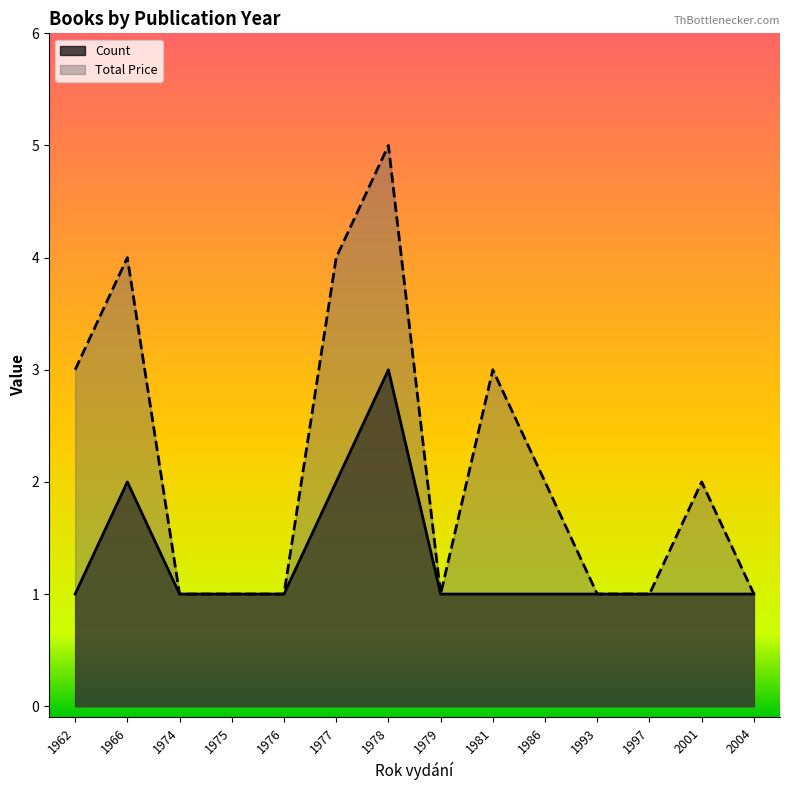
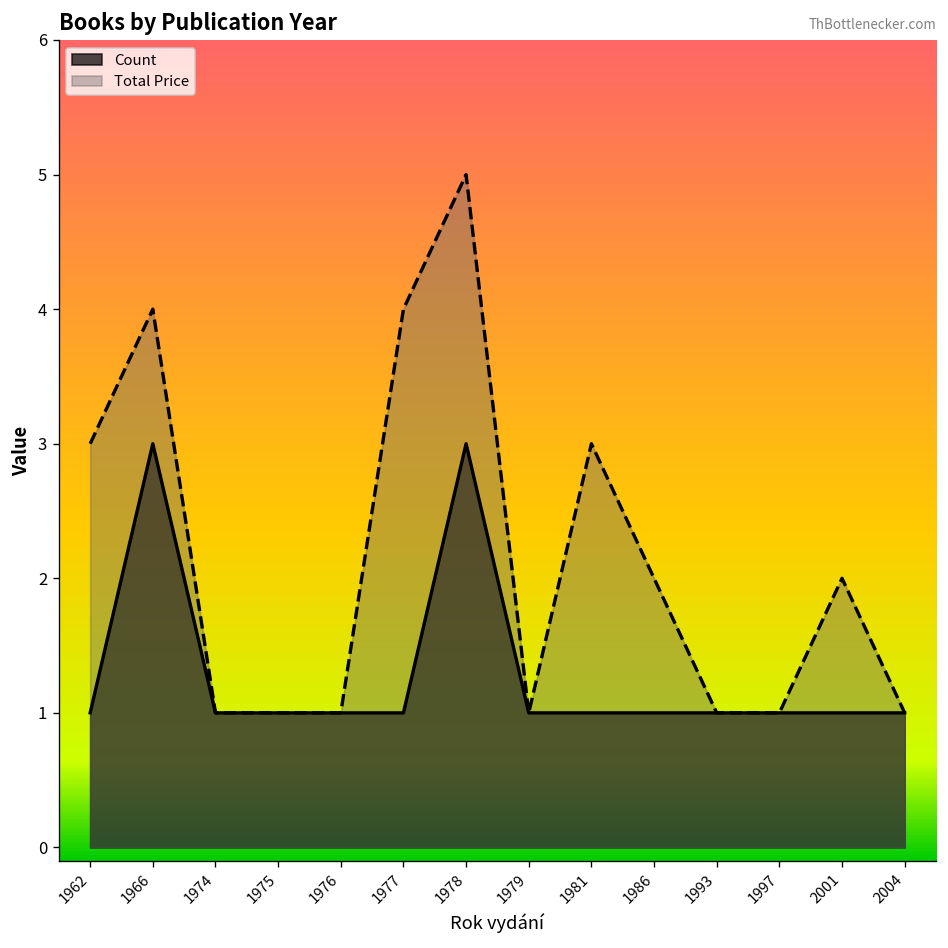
  {
    "Count": {
      "1962": 1,
-     "1966": 2,
-     "1977": 2,
+     "1966": 3,
+     "1977": 1,
      "1978": 3,
      "1981": 1,
      "1986": 1,
      "2001": 1
    },
    "Total Price": {
      "1962": 3,
      "1966": 4,
      "1977": 4,
      "1978": 5,
      "1981": 3,
      "1986": 2,
      "2001": 2
    }
  }
